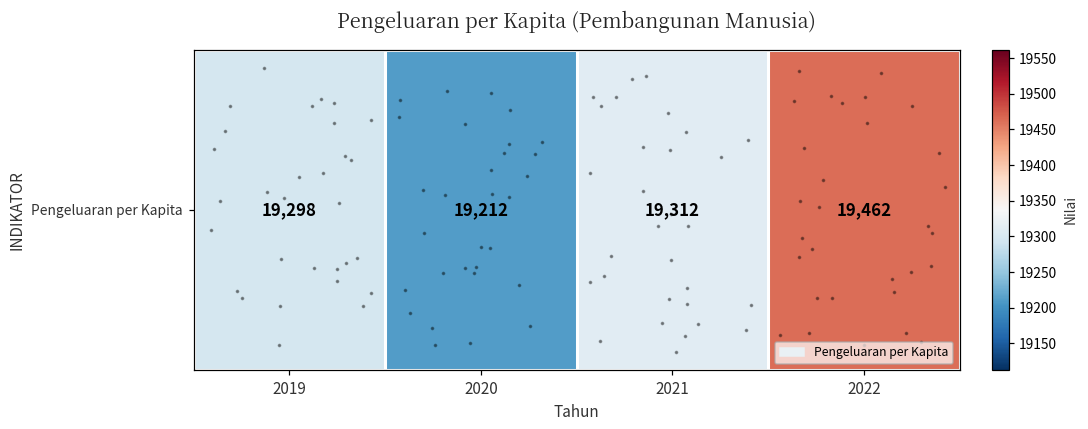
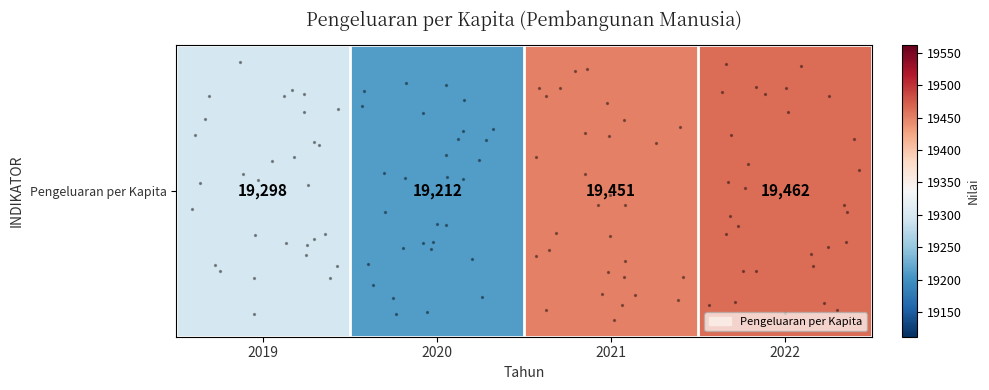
  {
    "Pengeluaran per Kapita": {
      "2019": "19,298",
      "2020": "19,212",
-     "2021": "19,312",
+     "2021": "19,451",
      "2022": "19,462"
    }
  }
